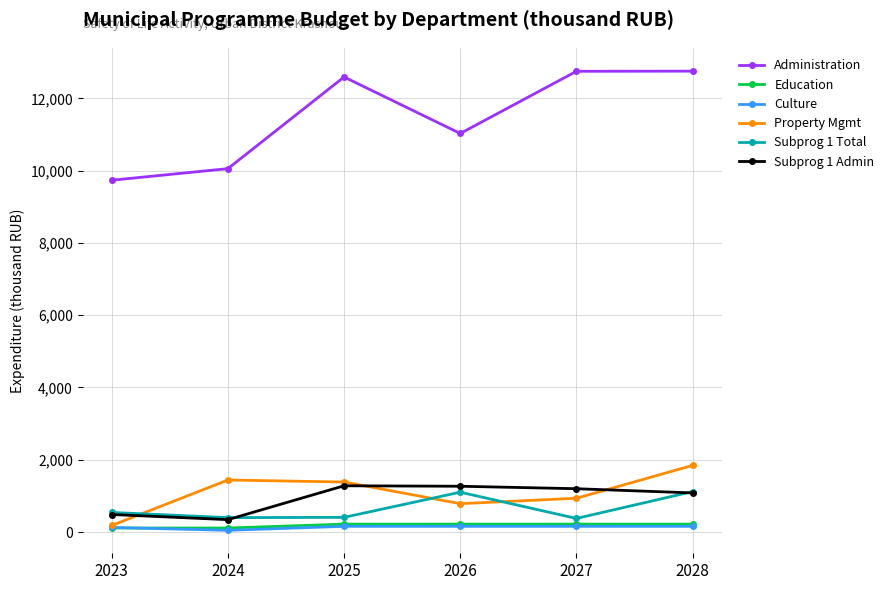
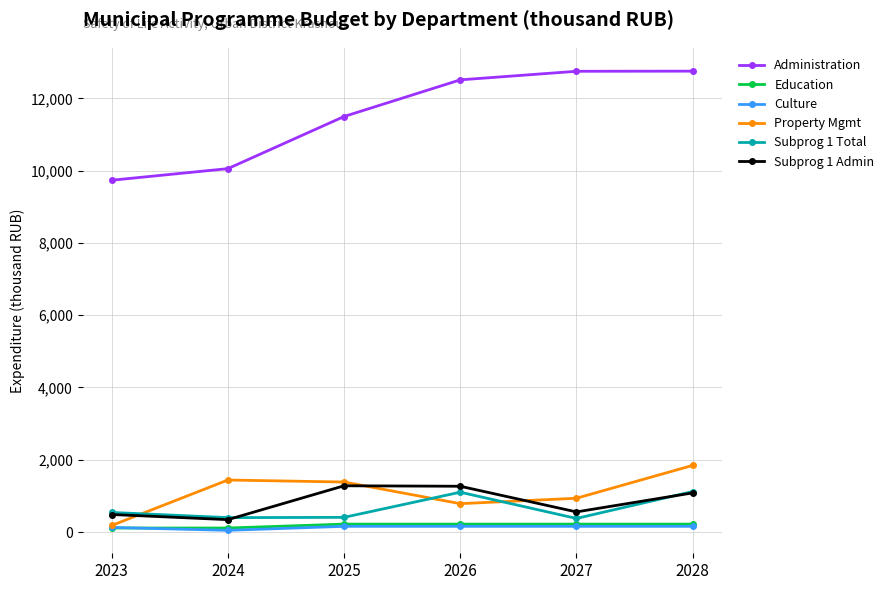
  {
    "Administration": {
      "2023": "9,700",
      "2024": "10,100",
-     "2025": "12,600",
-     "2026": "11,000",
+     "2025": "11,500",
+     "2026": "12,500",
      "2027": "12,700",
      "2028": "12,800"
    },
    "Property Mgmt": {
      "2024": "1,400",
      "2025": "1,400",
      "2026": "800",
      "2027": "900",
      "2028": "1,800"
    },
    "Subprog 1 Total": {
      "2025": "400",
      "2026": "1,100",
      "2027": "400"
    },
    "Subprog 1 Admin": {
      "2025": "1,300",
      "2026": "1,300",
-     "2027": "1,200"
+     "2027": "600"
    }
  }
